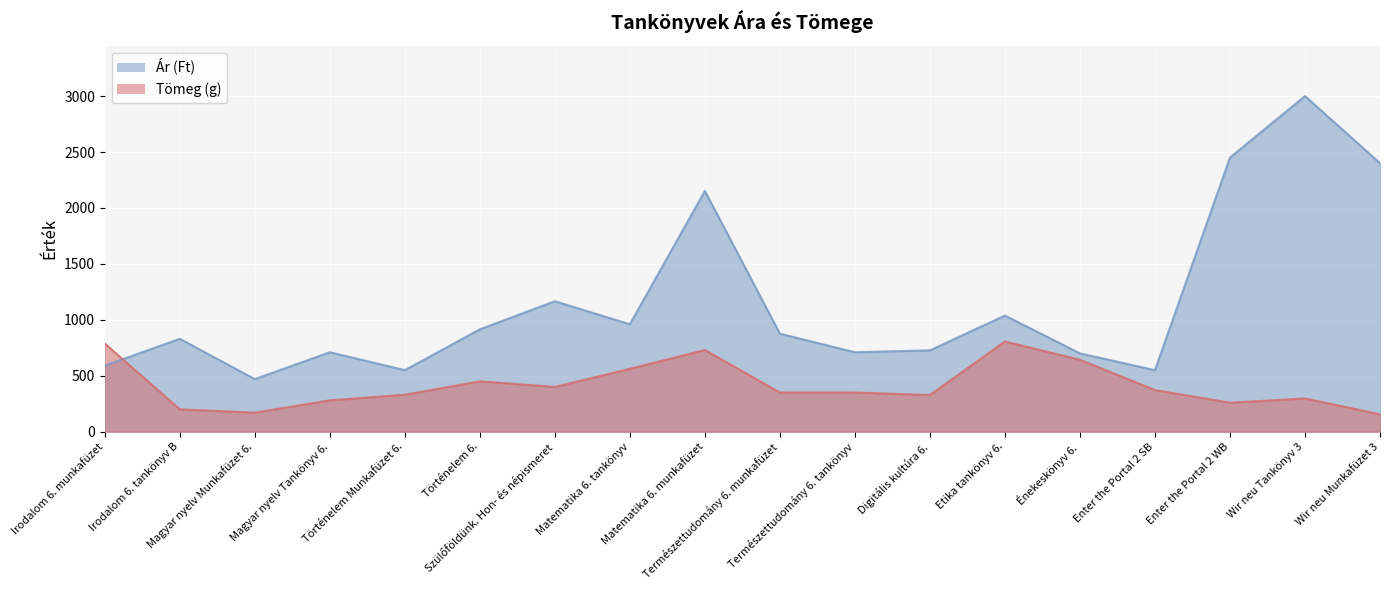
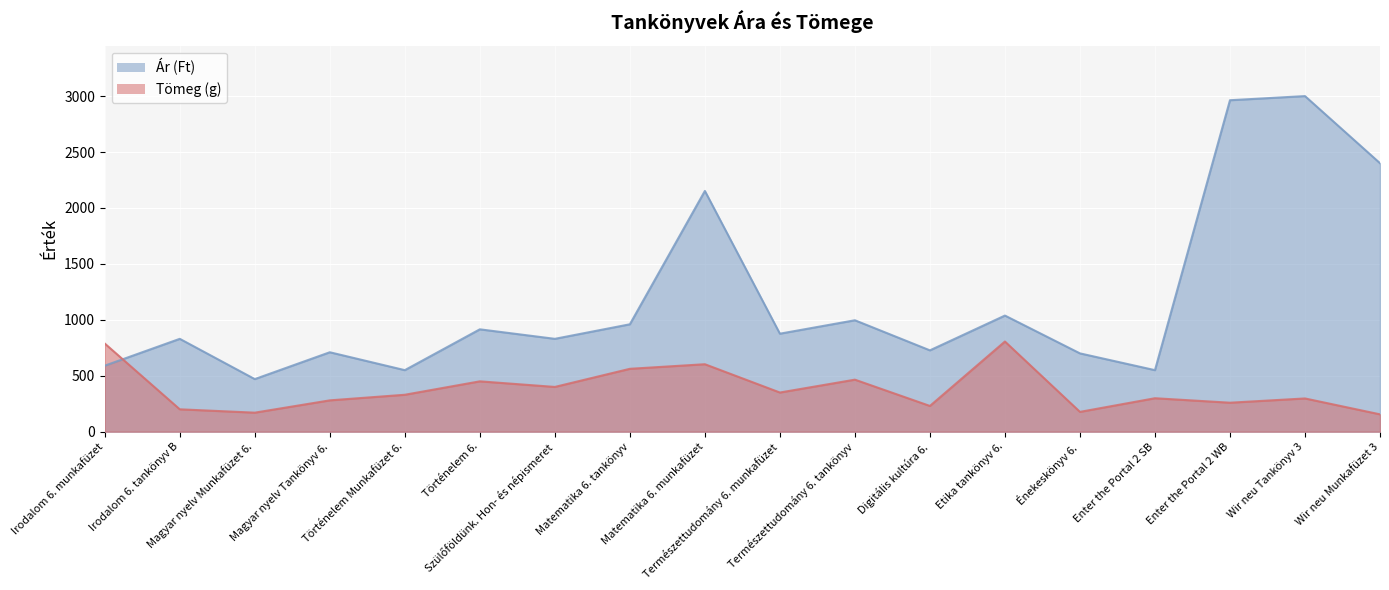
  {
    "Ár (Ft)": {
      "Irodalom 6. munkafüzet": 590,
      "Irodalom 6. tankönyv B": 830,
      "Magyar nyelv Munkafüzet 6.": 470,
      "Magyar nyelv Tankönyv 6.": 710,
      "Történelem Munkafüzet 6.": 550,
      "Történelem 6.": 920,
-     "Szülőföldünk. Hon- és népismeret": 1170,
+     "Szülőföldünk. Hon- és népismeret": 830,
      "Matematika 6. tankönyv": 960,
      "Matematika 6. munkafüzet": 2150,
      "Természettudomány 6. munkafüzet": 880,
-     "Természettudomány 6. tankönyv": 710,
+     "Természettudomány 6. tankönyv": 1000,
      "Digitális kultúra 6.": 730,
      "Etika tankönyv 6.": 1040,
      "Énekeskönyv 6.": 700,
      "Enter the Portal 2 SB": 550,
-     "Enter the Portal 2 WB": 2450,
+     "Enter the Portal 2 WB": 2960,
      "Wir neu Tankönyv 3": 3000,
      "Wir neu Munkafüzet 3": 2400
    },
    "Tömeg (g)": {
      "Irodalom 6. munkafüzet": 790,
      "Irodalom 6. tankönyv B": 200,
      "Magyar nyelv Munkafüzet 6.": 170,
      "Magyar nyelv Tankönyv 6.": 280,
      "Történelem Munkafüzet 6.": 330,
      "Történelem 6.": 450,
      "Szülőföldünk. Hon- és népismeret": 400,
      "Matematika 6. tankönyv": 560,
-     "Matematika 6. munkafüzet": 730,
+     "Matematika 6. munkafüzet": 600,
      "Természettudomány 6. munkafüzet": 350,
-     "Természettudomány 6. tankönyv": 350,
-     "Digitális kultúra 6.": 330,
+     "Természettudomány 6. tankönyv": 470,
+     "Digitális kultúra 6.": 230,
      "Etika tankönyv 6.": 810,
-     "Énekeskönyv 6.": 640,
-     "Enter the Portal 2 SB": 370,
+     "Énekeskönyv 6.": 180,
+     "Enter the Portal 2 SB": 300,
      "Enter the Portal 2 WB": 260,
      "Wir neu Tankönyv 3": 300,
      "Wir neu Munkafüzet 3": 160
    }
  }
